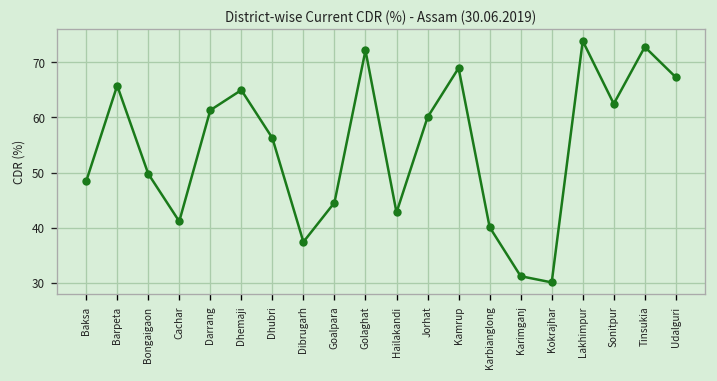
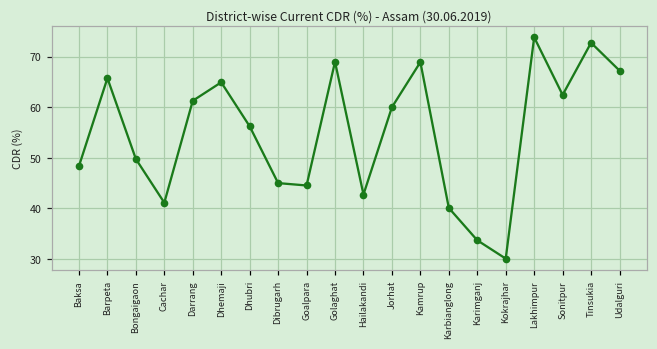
  {
    "Baksa": 48,
    "Barpeta": 66,
    "Bongaigaon": 50,
    "Cachar": 41,
    "Darrang": 61,
    "Dhemaji": 65,
    "Dhubri": 56,
-   "Dibrugarh": 37,
+   "Dibrugarh": 45,
    "Goalpara": 45,
-   "Golaghat": 72,
+   "Golaghat": 69,
    "Hailakandi": 43,
    "Jorhat": 60,
    "Kamrup": 69,
    "Karbianglong": 40,
-   "Karimganj": 31,
+   "Karimganj": 34,
    "Kokrajhar": 30,
    "Lakhimpur": 74,
    "Sonitpur": 62,
    "Tinsukia": 73,
    "Udalguri": 67
  }
